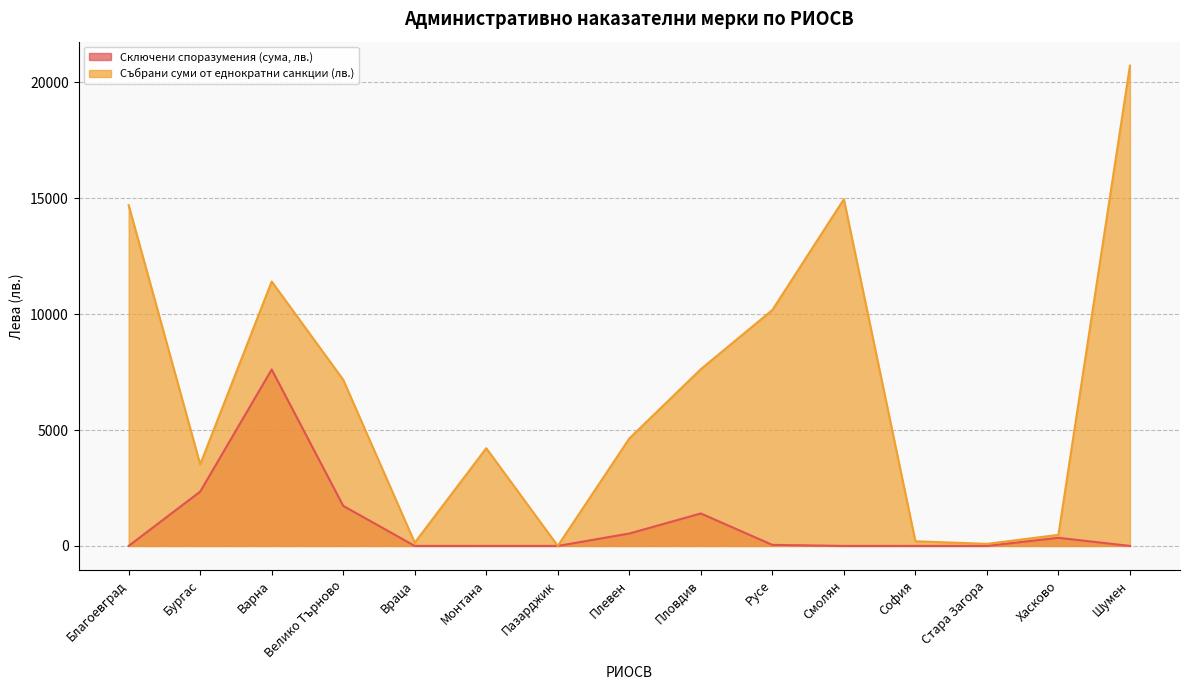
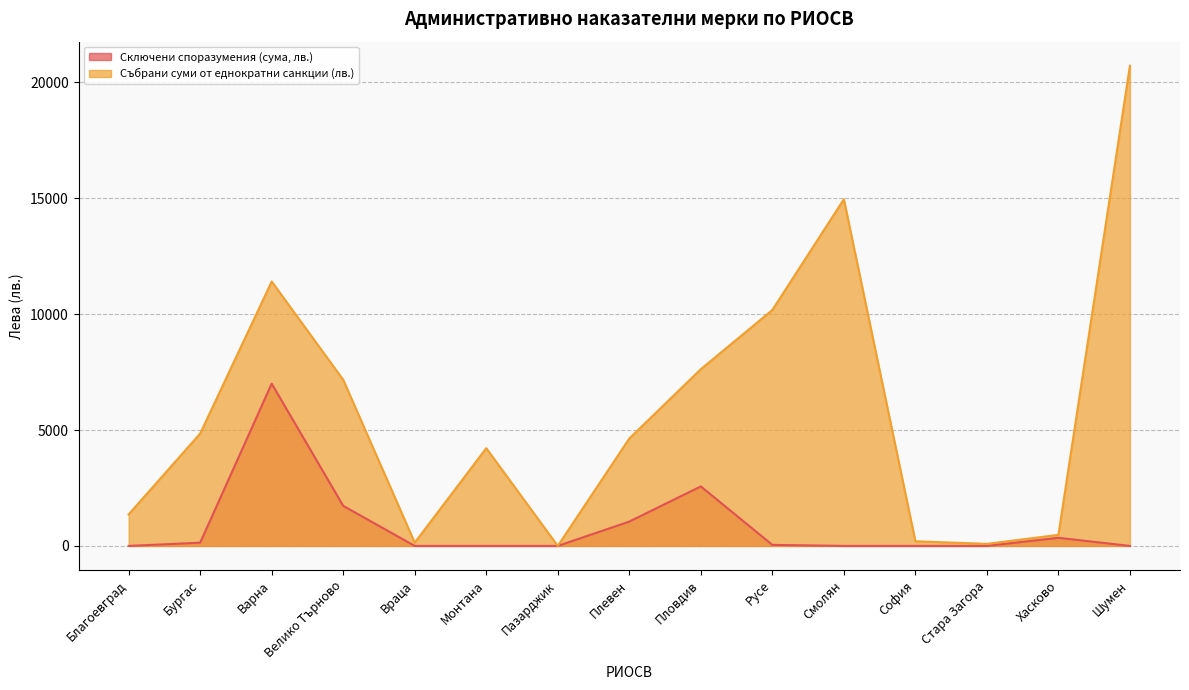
  {
    "Сключени споразумения (сума, лв.)": {
      "Благоевград": 0,
-     "Бургас": 2300,
-     "Варна": 7600,
+     "Бургас": 100,
+     "Варна": 7000,
      "Велико Търново": 1700,
      "Враца": 0,
      "Монтана": 0,
-     "Плевен": 500,
-     "Пловдив": 1400,
+     "Плевен": 1100,
+     "Пловдив": 2600,
      "Русе": 0,
      "Смолян": 0,
      "София": 0,
      "Хасково": 400,
      "Шумен": 0
    },
    "Събрани суми от еднократни санкции (лв.)": {
-     "Благоевград": 14700,
-     "Бургас": 3500,
+     "Благоевград": 1400,
+     "Бургас": 4800,
      "Варна": 11400,
      "Велико Търново": 7200,
      "Враца": 100,
      "Монтана": 4200,
      "Плевен": 4600,
      "Пловдив": 7600,
      "Русе": 10200,
      "Смолян": 15000,
      "София": 200,
      "Хасково": 500,
      "Шумен": 20700
    }
  }
